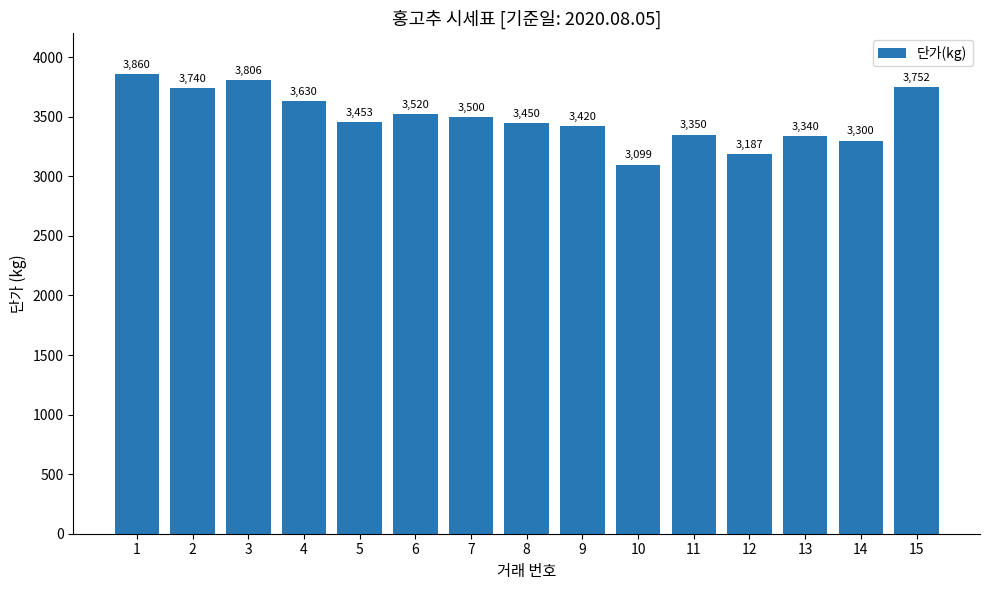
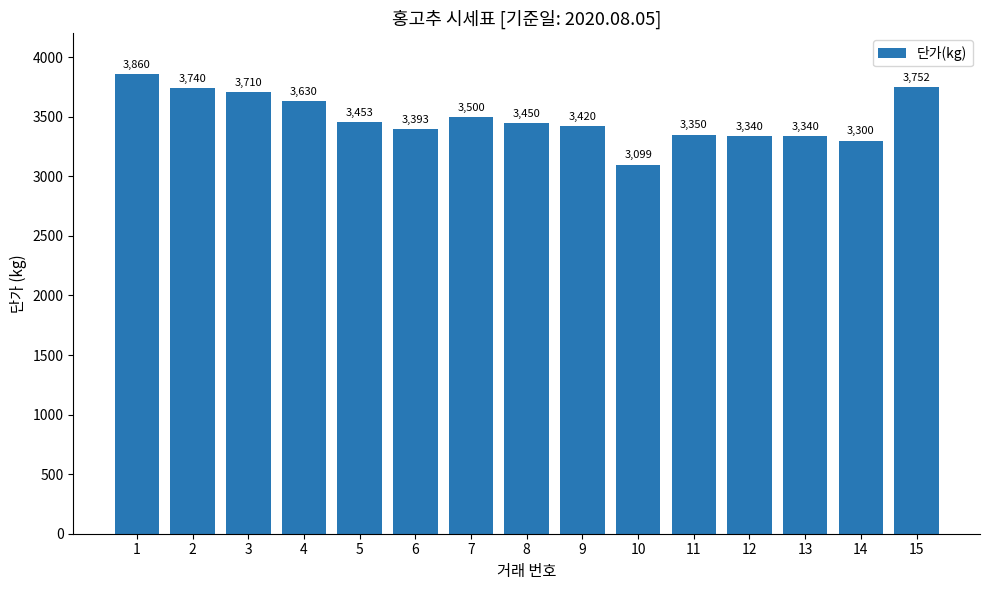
  {
    "1": "3,860",
    "2": "3,740",
-   "3": "3,806",
+   "3": "3,710",
    "4": "3,630",
    "5": "3,453",
-   "6": "3,520",
+   "6": "3,393",
    "7": "3,500",
    "8": "3,450",
    "9": "3,420",
    "10": "3,099",
    "11": "3,350",
-   "12": "3,187",
+   "12": "3,340",
    "13": "3,340",
    "14": "3,300",
    "15": "3,752"
  }
